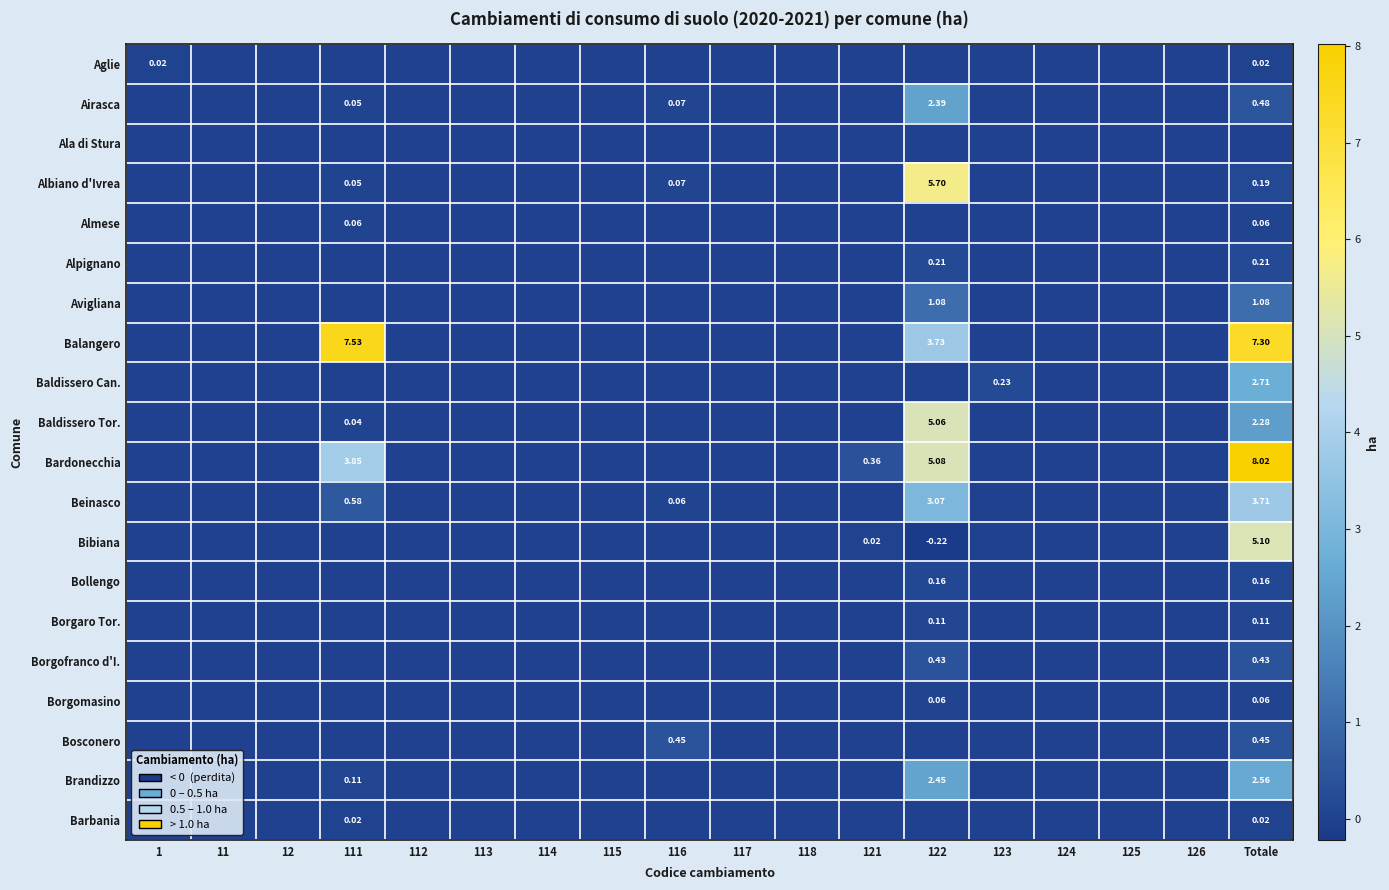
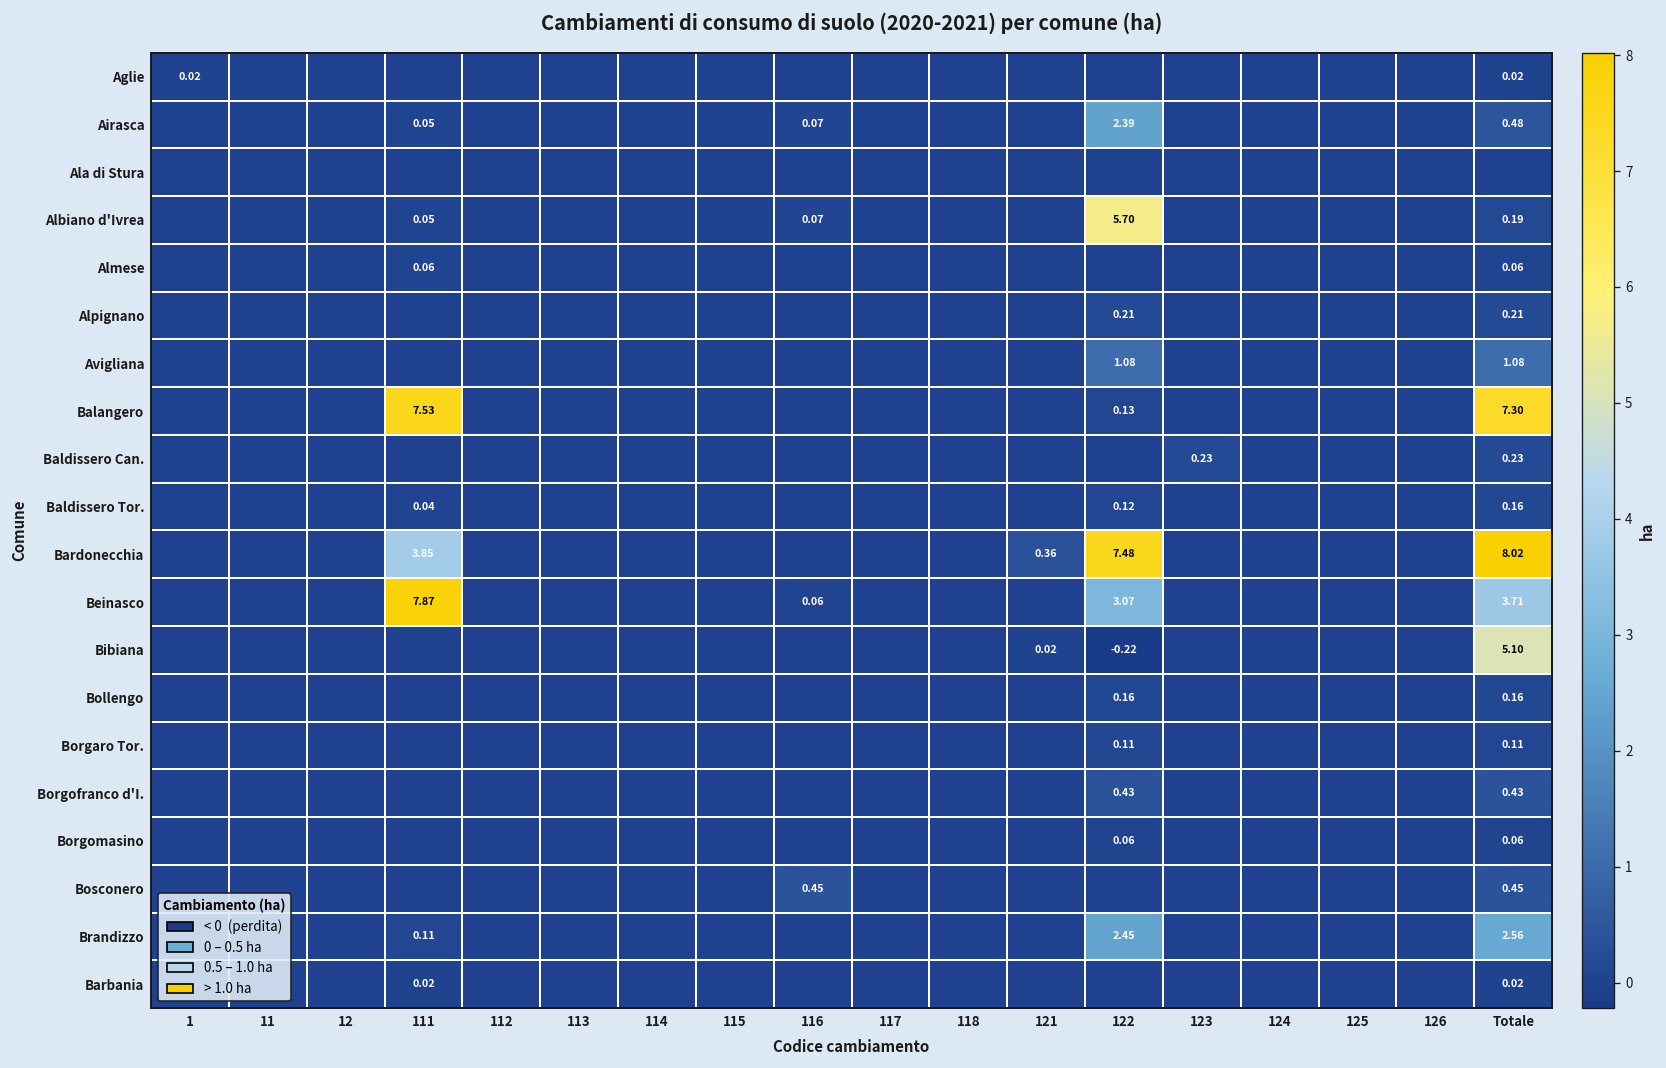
  {
    "Aglie": {
      "1": 0.02,
      "Totale": 0.02
    },
    "Airasca": {
      "111": 0.05,
      "116": 0.07,
      "122": 2.39,
      "Totale": 0.48
    },
    "Albiano d'Ivrea": {
      "111": 0.05,
      "116": 0.07,
      "122": 5.70,
      "Totale": 0.19
    },
    "Almese": {
      "111": 0.06,
      "Totale": 0.06
    },
    "Alpignano": {
      "122": 0.21,
      "Totale": 0.21
    },
    "Avigliana": {
      "122": 1.08,
      "Totale": 1.08
    },
    "Balangero": {
      "111": 7.53,
-     "122": 3.73,
+     "122": 0.13,
      "Totale": 7.30
    },
    "Baldissero Can.": {
      "123": 0.23,
-     "Totale": 2.71
+     "Totale": 0.23
    },
    "Baldissero Tor.": {
      "111": 0.04,
-     "122": 5.06,
-     "Totale": 2.28
+     "122": 0.12,
+     "Totale": 0.16
    },
    "Bardonecchia": {
      "111": 3.85,
      "121": 0.36,
-     "122": 5.08,
+     "122": 7.48,
      "Totale": 8.02
    },
    "Beinasco": {
-     "111": 0.58,
+     "111": 7.87,
      "116": 0.06,
      "122": 3.07,
      "Totale": 3.71
    },
    "Bibiana": {
      "121": 0.02,
      "122": -0.22,
      "Totale": 5.10
    },
    "Bollengo": {
      "122": 0.16,
      "Totale": 0.16
    },
    "Borgaro Tor.": {
      "122": 0.11,
      "Totale": 0.11
    },
    "Borgofranco d'I.": {
      "122": 0.43,
      "Totale": 0.43
    },
    "Borgomasino": {
      "122": 0.06,
      "Totale": 0.06
    },
    "Bosconero": {
      "116": 0.45,
      "Totale": 0.45
    },
    "Brandizzo": {
      "111": 0.11,
      "122": 2.45,
      "Totale": 2.56
    },
    "Barbania": {
      "111": 0.02,
      "Totale": 0.02
    }
  }
